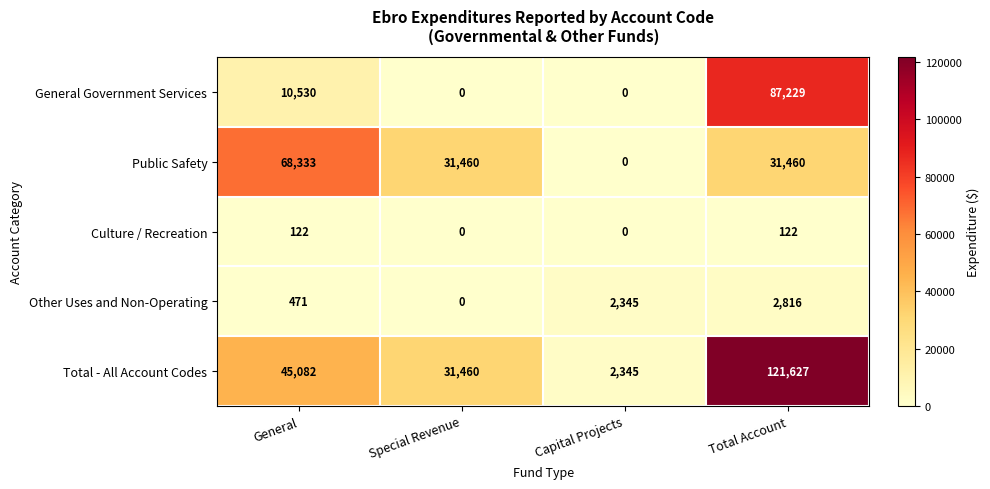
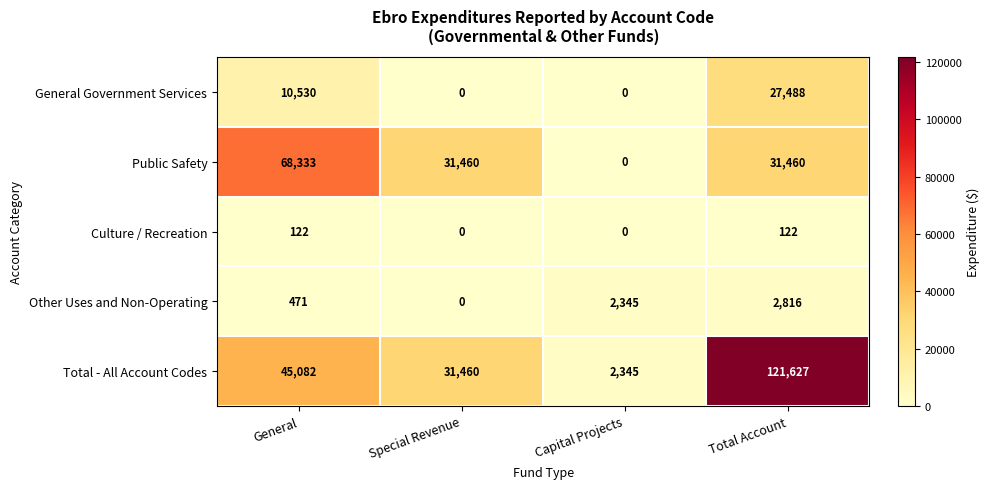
  {
    "General Government Services": {
      "General": "10,530",
      "Special Revenue": "0",
      "Capital Projects": "0",
-     "Total Account": "87,229"
+     "Total Account": "27,488"
    },
    "Public Safety": {
      "General": "68,333",
      "Special Revenue": "31,460",
      "Capital Projects": "0",
      "Total Account": "31,460"
    },
    "Culture / Recreation": {
      "General": "122",
      "Special Revenue": "0",
      "Capital Projects": "0",
      "Total Account": "122"
    },
    "Other Uses and Non-Operating": {
      "General": "471",
      "Special Revenue": "0",
      "Capital Projects": "2,345",
      "Total Account": "2,816"
    },
    "Total - All Account Codes": {
      "General": "45,082",
      "Special Revenue": "31,460",
      "Capital Projects": "2,345",
      "Total Account": "121,627"
    }
  }
